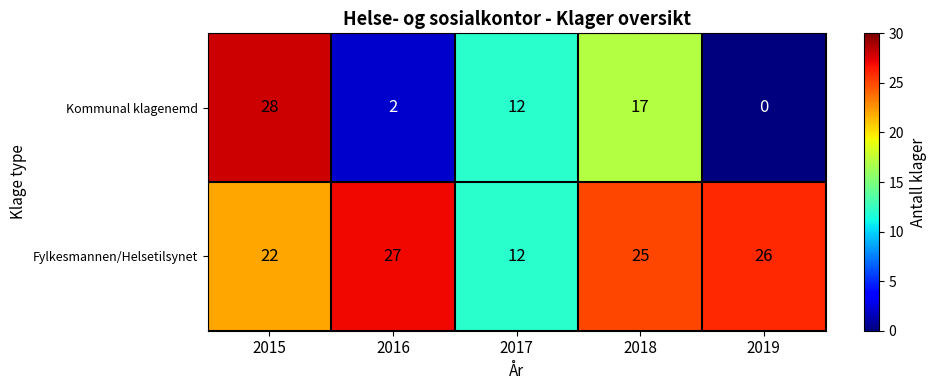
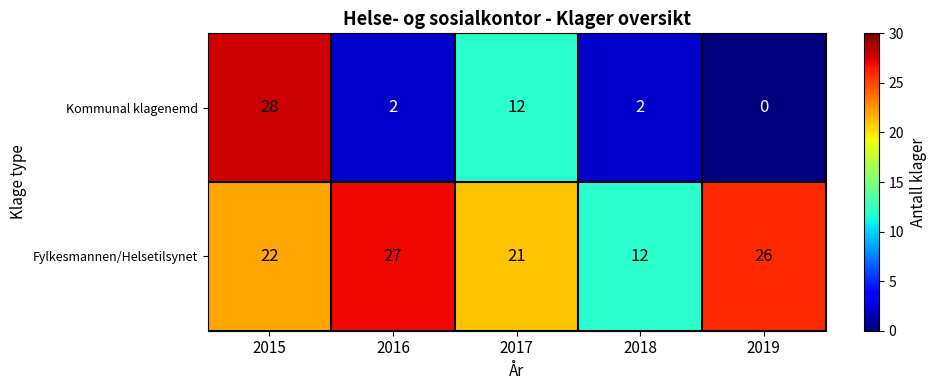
  {
    "Kommunal klagenemd": {
      "2015": 28,
      "2016": 2,
      "2017": 12,
-     "2018": 17,
+     "2018": 2,
      "2019": 0
    },
    "Fylkesmannen/Helsetilsynet": {
      "2015": 22,
      "2016": 27,
-     "2017": 12,
-     "2018": 25,
+     "2017": 21,
+     "2018": 12,
      "2019": 26
    }
  }
